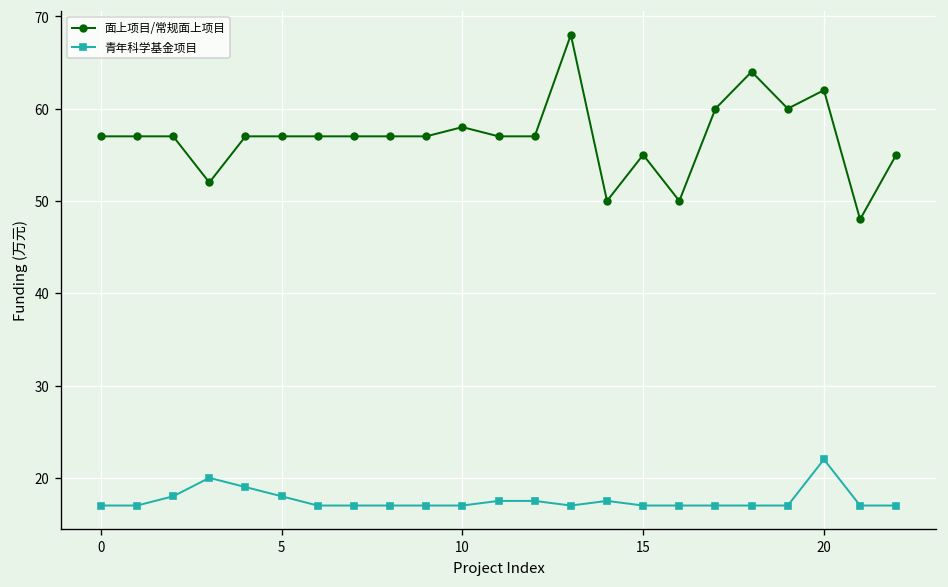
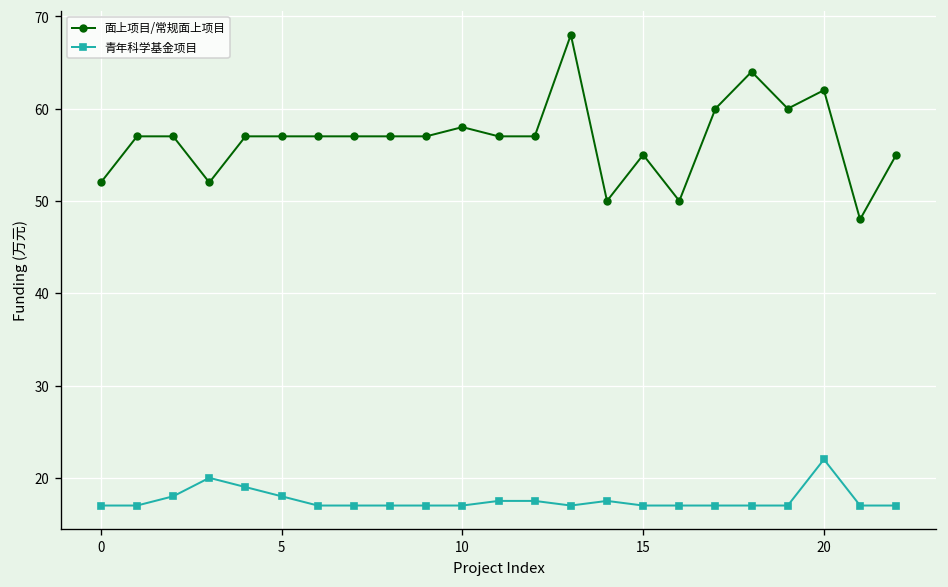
  {
    "面上项目/常规面上项目": {
-     "0": 57,
+     "0": 52,
      "5": 57,
      "10": 58,
      "15": 55,
      "20": 62
    },
    "青年科学基金项目": {
      "0": 17,
      "5": 18,
      "10": 17,
      "15": 17,
      "20": 22
    }
  }
